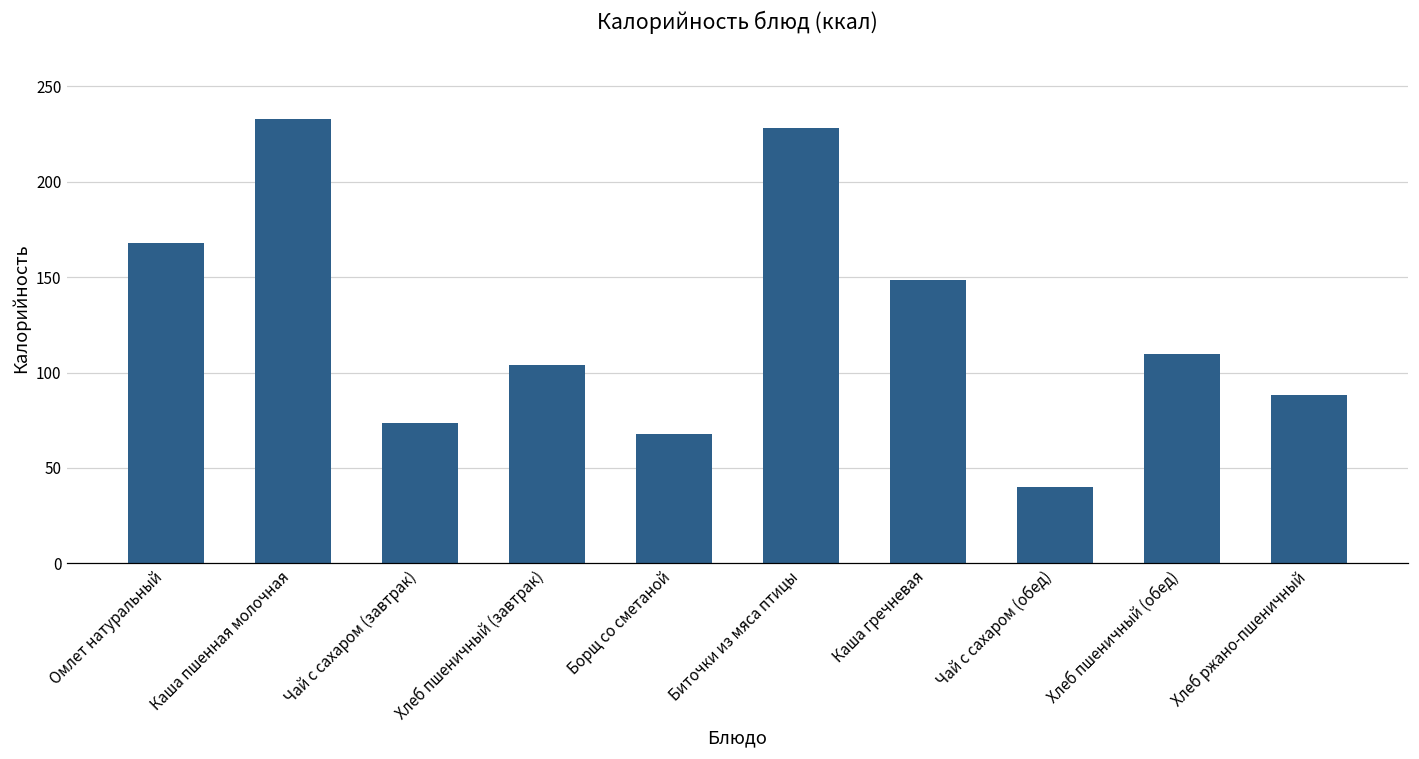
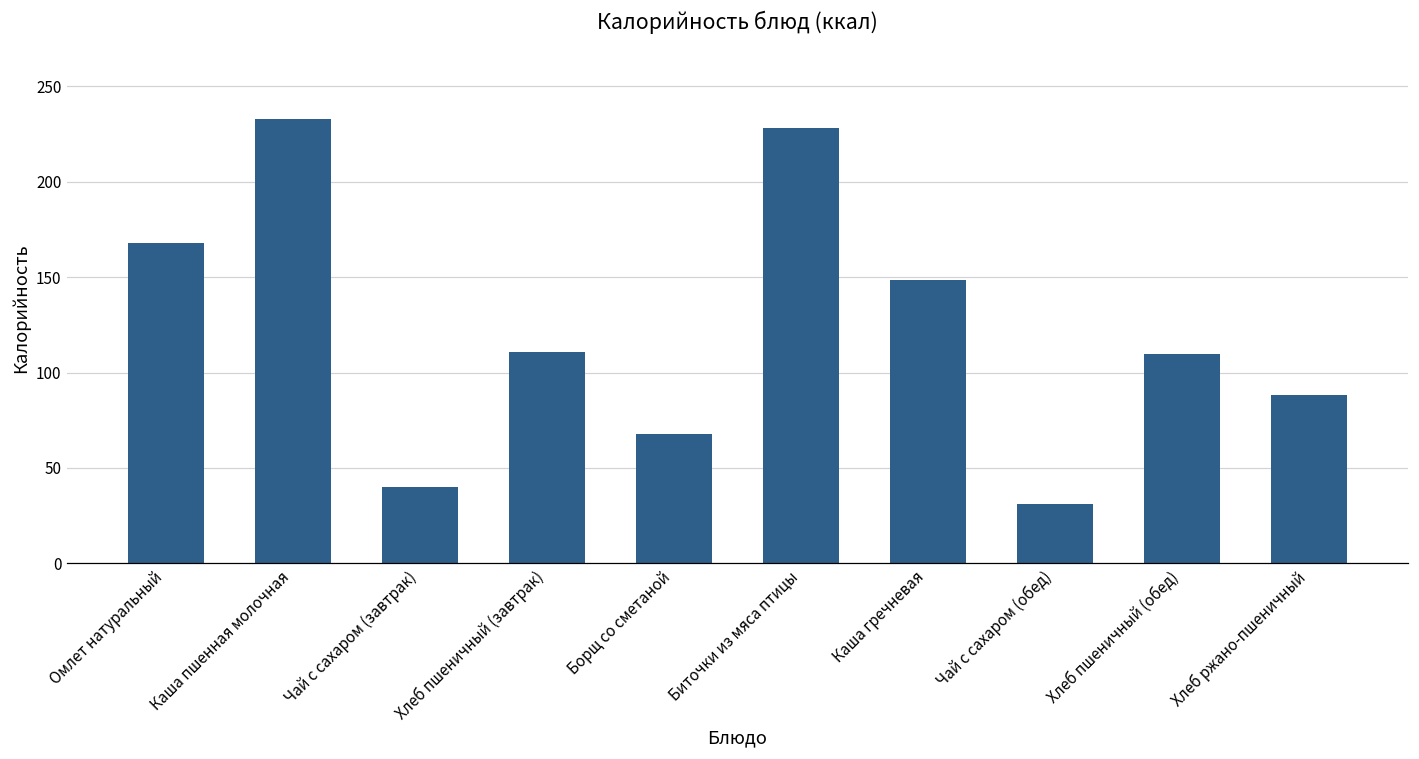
  {
    "Омлет натуральный": 168,
    "Каша пшенная молочная": 233,
-   "Чай с сахаром (завтрак)": 74,
-   "Хлеб пшеничный (завтрак)": 104,
+   "Чай с сахаром (завтрак)": 40,
+   "Хлеб пшеничный (завтрак)": 111,
    "Борщ со сметаной": 68,
    "Биточки из мяса птицы": 228,
    "Каша гречневая": 149,
-   "Чай с сахаром (обед)": 40,
+   "Чай с сахаром (обед)": 31,
    "Хлеб пшеничный (обед)": 110,
    "Хлеб ржано-пшеничный": 88
  }
